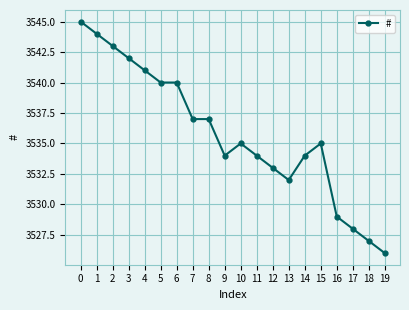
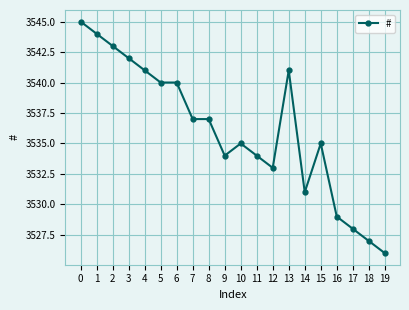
  {
    "0": 3545,
    "1": 3544,
    "2": 3543,
    "3": 3542,
    "4": 3541,
    "5": 3540,
    "6": 3540,
    "7": 3537,
    "8": 3537,
    "9": 3534,
    "10": 3535,
    "11": 3534,
    "12": 3533,
-   "13": 3532,
-   "14": 3534,
+   "13": 3541,
+   "14": 3531,
    "15": 3535,
    "16": 3529,
    "17": 3528,
    "18": 3527,
    "19": 3526
  }
